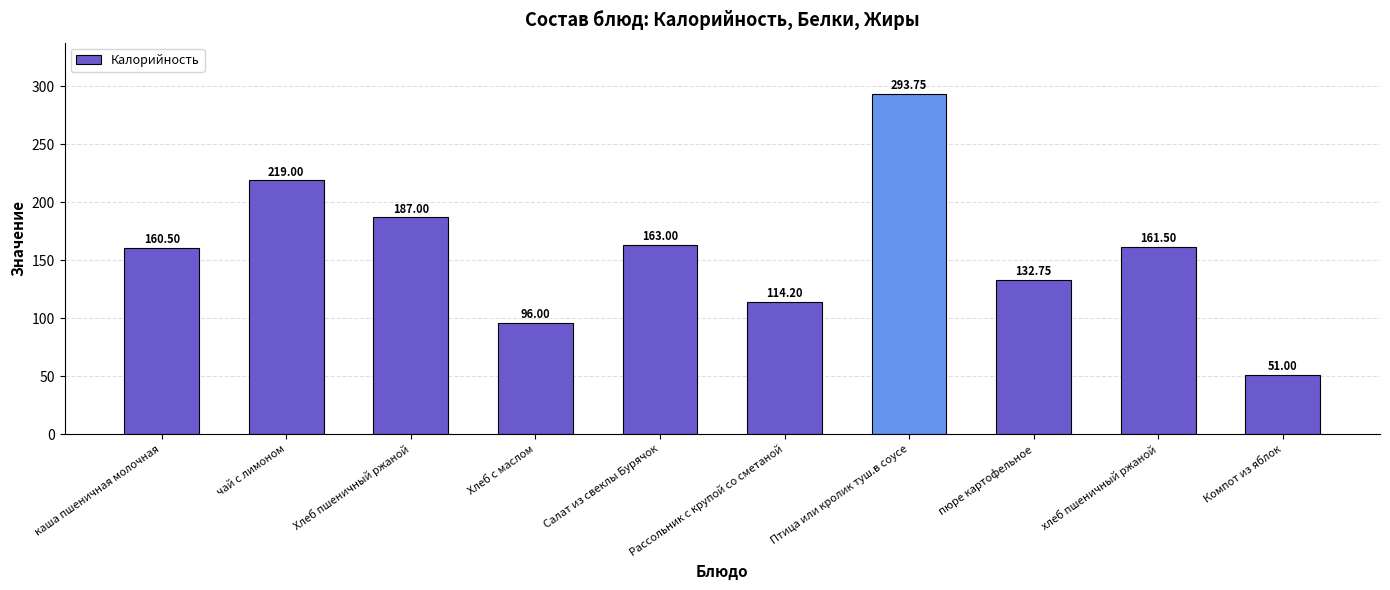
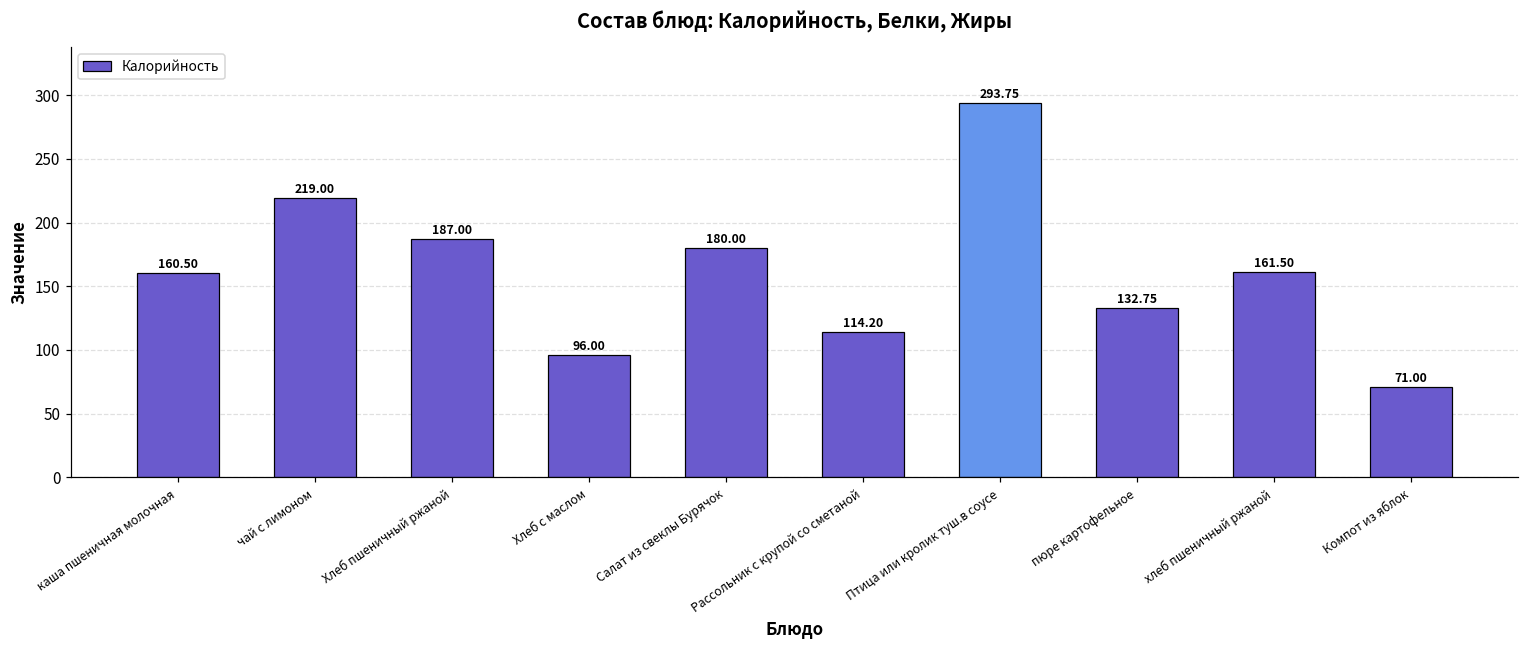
  {
    "каша пшеничная молочная": 160.50,
    "чай с лимоном": 219.00,
    "Хлеб пшеничный ржаной": 187.00,
    "Хлеб с маслом": 96.00,
-   "Салат из свеклы Бурячок": 163.00,
+   "Салат из свеклы Бурячок": 180.00,
    "Рассольник с крупой со сметаной": 114.20,
    "Птица или кролик туш.в соусе": 293.75,
    "пюре картофельное": 132.75,
    "хлеб пшеничный ржаной": 161.50,
-   "Компот из яблок": 51.00
+   "Компот из яблок": 71.00
  }
